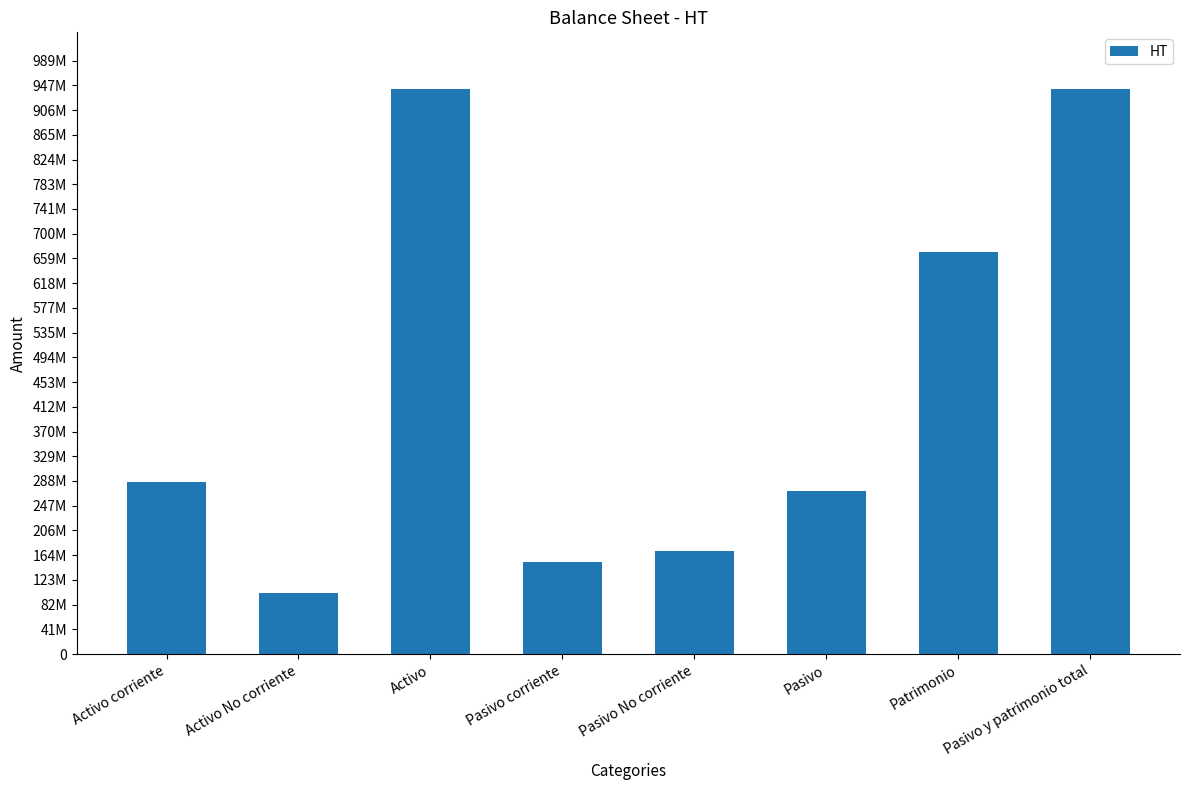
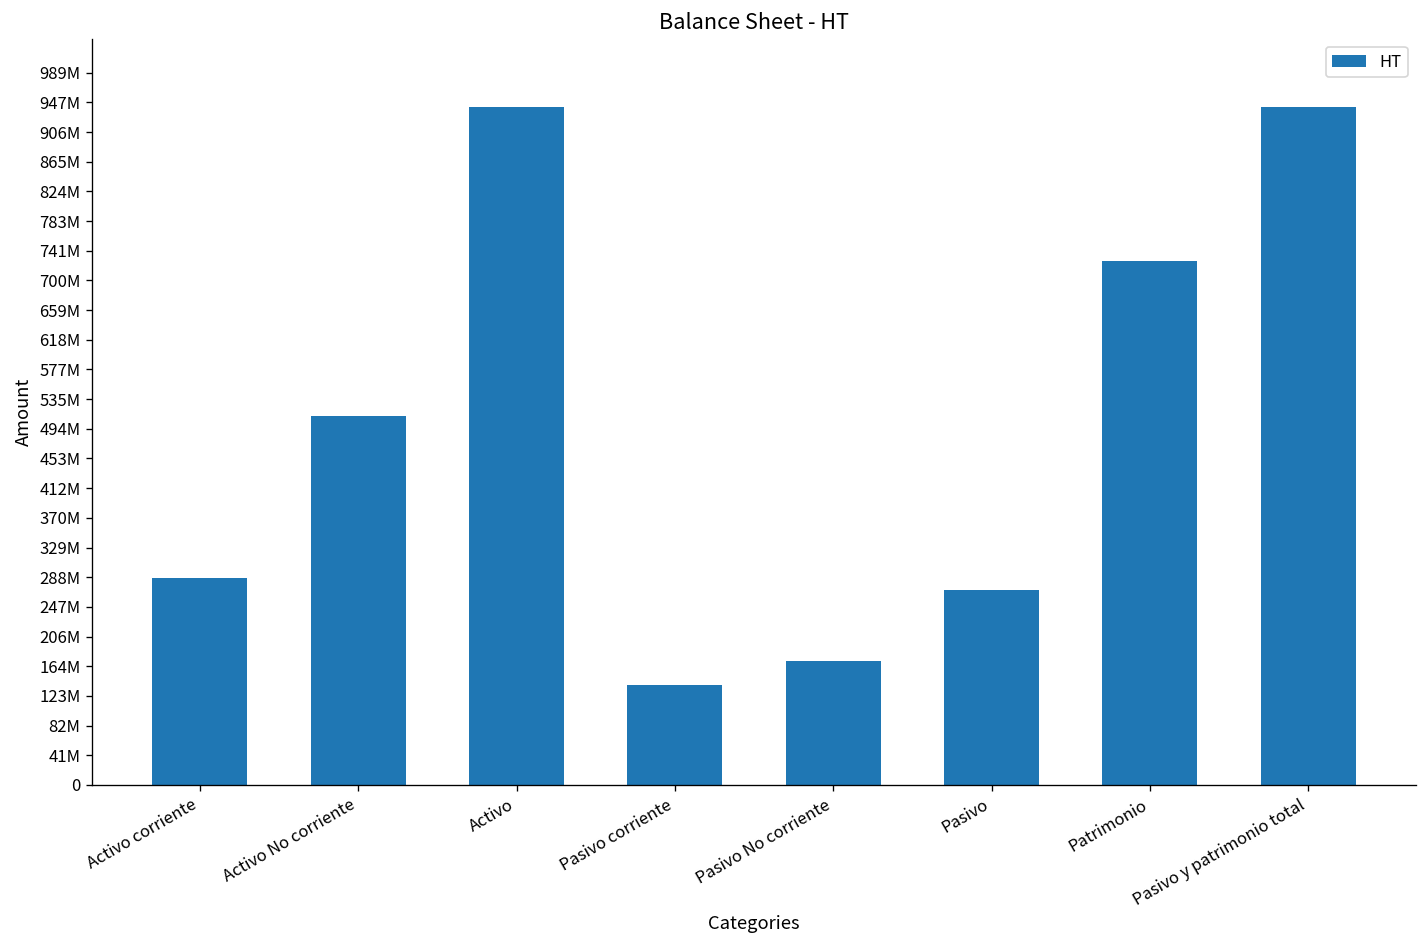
  {
    "Activo corriente": 290000000,
-   "Activo No corriente": 100000000,
+   "Activo No corriente": 510000000,
    "Activo": 940000000,
-   "Pasivo corriente": 150000000,
+   "Pasivo corriente": 140000000,
    "Pasivo No corriente": 170000000,
    "Pasivo": 270000000,
-   "Patrimonio": 670000000,
+   "Patrimonio": 730000000,
    "Pasivo y patrimonio total": 940000000
  }
